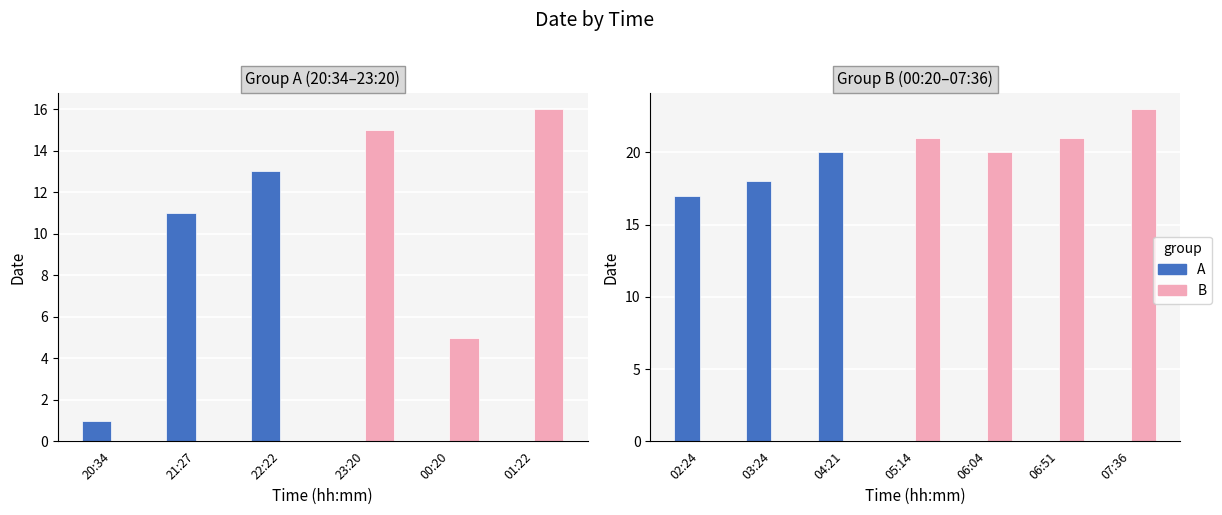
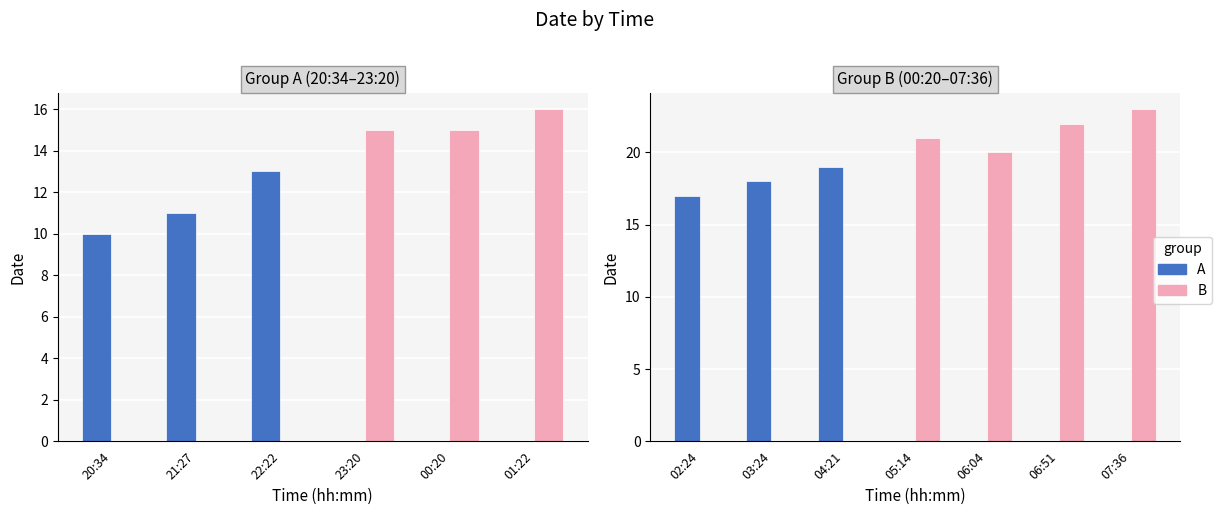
  {
    "Group A (20:34–23:20)": {
      "A": {
-       "20:34": 1,
+       "20:34": 10,
        "21:27": 11,
        "22:22": 13,
        "23:20": 0,
        "00:20": 0,
        "01:22": 0
      },
      "B": {
        "20:34": 0,
        "21:27": 0,
        "22:22": 0,
        "23:20": 15,
-       "00:20": 5,
+       "00:20": 15,
        "01:22": 16
      }
    },
    "Group B (00:20–07:36)": {
      "A": {
        "02:24": 17,
        "03:24": 18,
-       "04:21": 20,
+       "04:21": 19,
        "05:14": 0,
        "06:04": 0,
        "06:51": 0,
        "07:36": 0
      },
      "B": {
        "02:24": 0,
        "03:24": 0,
        "04:21": 0,
        "05:14": 21,
        "06:04": 20,
-       "06:51": 21,
+       "06:51": 22,
        "07:36": 23
      }
    }
  }
